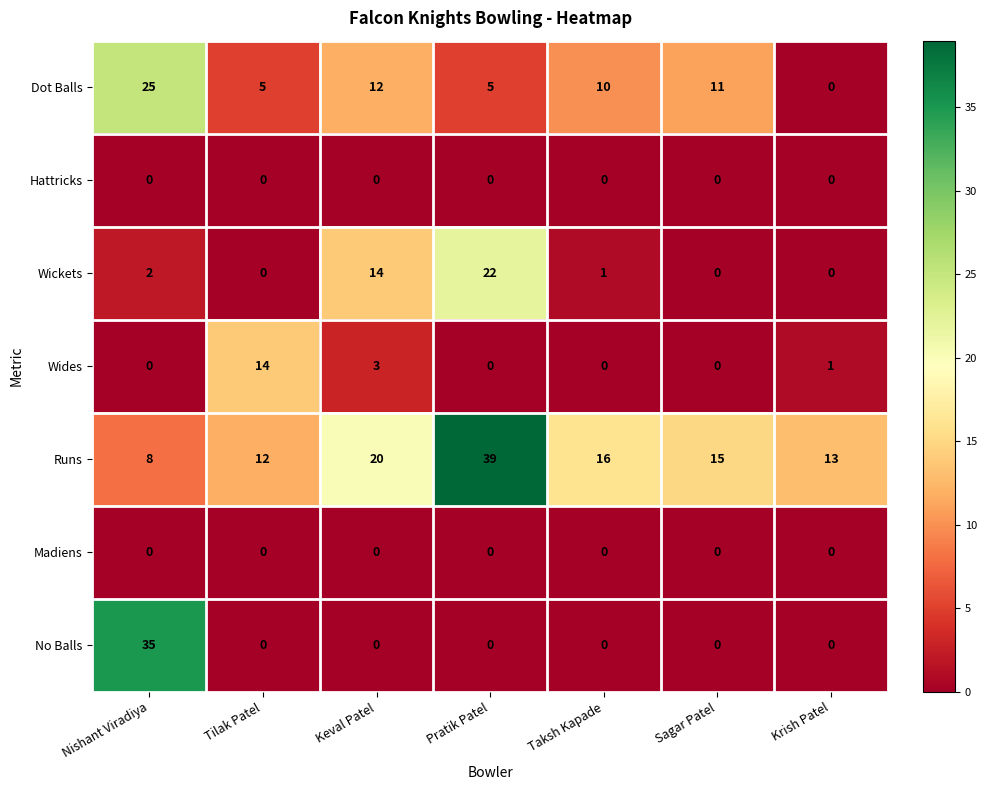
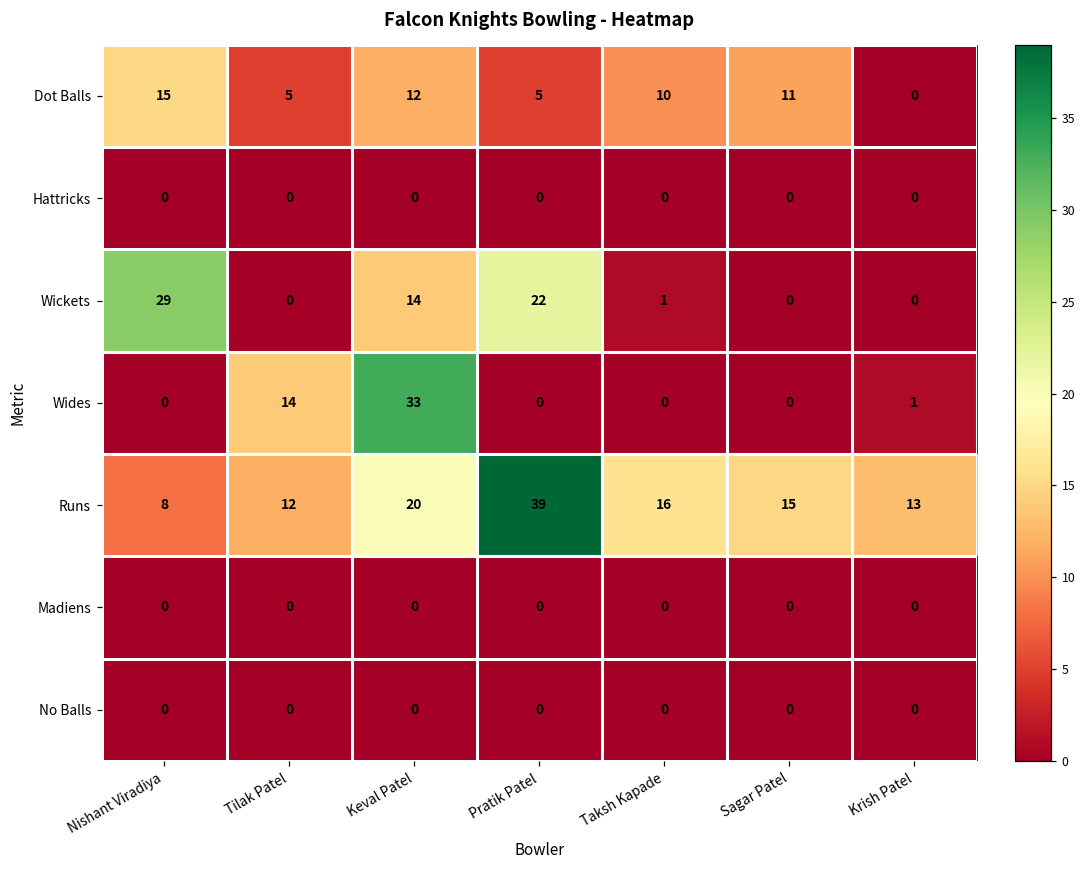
  {
    "Dot Balls": {
-     "Nishant Viradiya": 25,
+     "Nishant Viradiya": 15,
      "Tilak Patel": 5,
      "Keval Patel": 12,
      "Pratik Patel": 5,
      "Taksh Kapade": 10,
      "Sagar Patel": 11,
      "Krish Patel": 0
    },
    "Hattricks": {
      "Nishant Viradiya": 0,
      "Tilak Patel": 0,
      "Keval Patel": 0,
      "Pratik Patel": 0,
      "Taksh Kapade": 0,
      "Sagar Patel": 0,
      "Krish Patel": 0
    },
    "Wickets": {
-     "Nishant Viradiya": 2,
+     "Nishant Viradiya": 29,
      "Tilak Patel": 0,
      "Keval Patel": 14,
      "Pratik Patel": 22,
      "Taksh Kapade": 1,
      "Sagar Patel": 0,
      "Krish Patel": 0
    },
    "Wides": {
      "Nishant Viradiya": 0,
      "Tilak Patel": 14,
-     "Keval Patel": 3,
+     "Keval Patel": 33,
      "Pratik Patel": 0,
      "Taksh Kapade": 0,
      "Sagar Patel": 0,
      "Krish Patel": 1
    },
    "Runs": {
      "Nishant Viradiya": 8,
      "Tilak Patel": 12,
      "Keval Patel": 20,
      "Pratik Patel": 39,
      "Taksh Kapade": 16,
      "Sagar Patel": 15,
      "Krish Patel": 13
    },
    "Madiens": {
      "Nishant Viradiya": 0,
      "Tilak Patel": 0,
      "Keval Patel": 0,
      "Pratik Patel": 0,
      "Taksh Kapade": 0,
      "Sagar Patel": 0,
      "Krish Patel": 0
    },
    "No Balls": {
-     "Nishant Viradiya": 35,
+     "Nishant Viradiya": 0,
      "Tilak Patel": 0,
      "Keval Patel": 0,
      "Pratik Patel": 0,
      "Taksh Kapade": 0,
      "Sagar Patel": 0,
      "Krish Patel": 0
    }
  }
